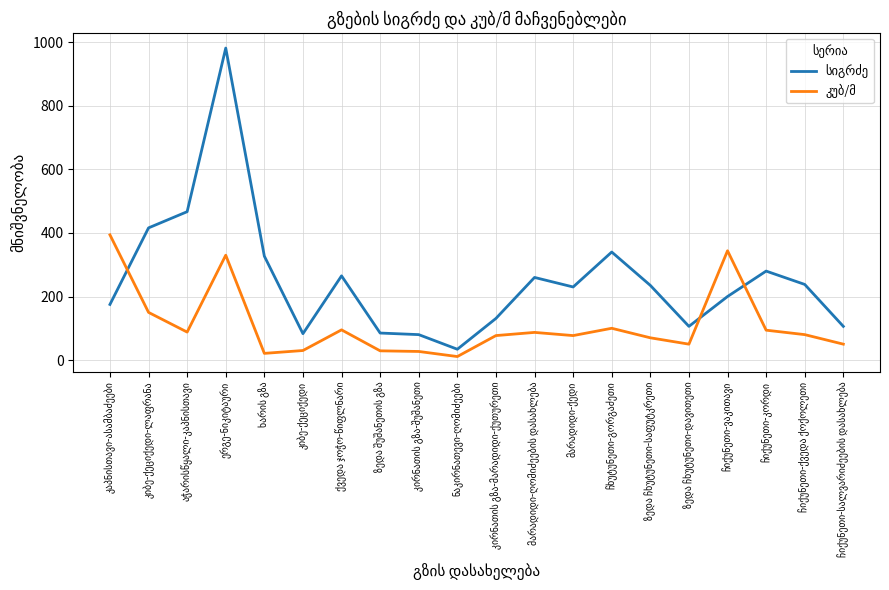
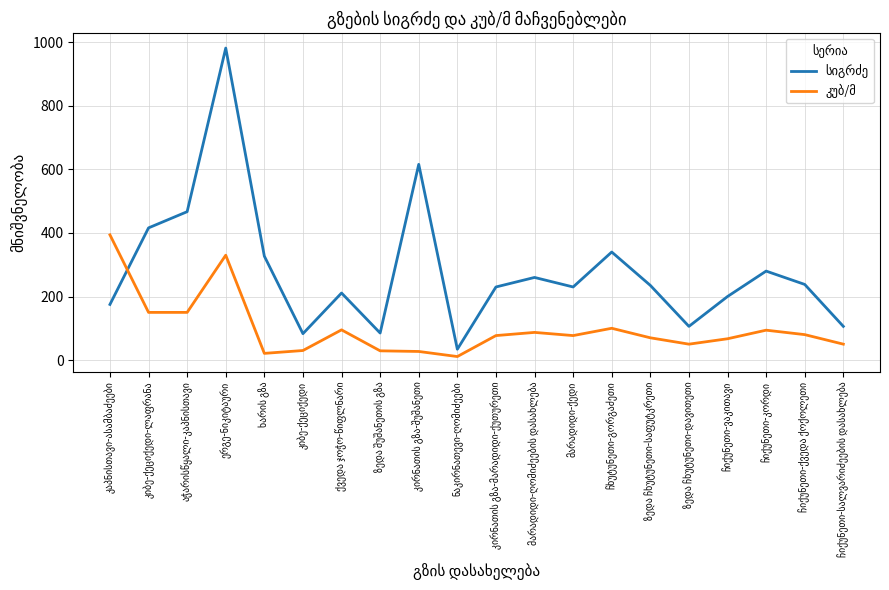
  {
    "სიგრძე": {
      "კაპნისთავი-ასამბაძეები": 180,
      "კიბე-ქეციქედი-ლაფრანა": 420,
      "აჭარისწყალი-კაპნისთავი": 470,
      "ერგე-ნიკიტაური": 980,
      "ხარის გზა": 330,
      "კიბე-ქეციქედი": 80,
-     "ქვედა ჯოჭო-წიფლნარი": 270,
+     "ქვედა ჯოჭო-წიფლნარი": 210,
      "ზედა შუშანეთის გზა": 90,
-     "კირნათის გზა-შუშანეთი": 80,
+     "კირნათის გზა-შუშანეთი": 620,
      "ნაკირნათევი-ღომიძეები": 30,
-     "კირნათის გზა-მარადიდი-ქუთურეთი": 130,
+     "კირნათის გზა-მარადიდი-ქუთურეთი": 230,
      "მარადიდი-ღომიძეების დასახლება": 260,
      "მარადიდი-ქედი": 230,
      "ჩხუტუნეთი-გორგაძეთი": 340,
      "ზედა ჩხუტუნეთი-საფუტკრეთი": 240,
      "ზედა ჩხუტუნეთი-დავითეთი": 110,
      "ჩიქუნეთი-ვაკითავი": 200,
      "ჩიქუნეთი-კორდი": 280,
      "ჩიქუნეთი-ქვედა ქოქოლეთი": 240,
      "ჩიქუნეთი-სალვარიძეების დასახლება": 110
    },
    "კუბ/მ": {
      "კაპნისთავი-ასამბაძეები": 390,
      "კიბე-ქეციქედი-ლაფრანა": 150,
-     "აჭარისწყალი-კაპნისთავი": 90,
+     "აჭარისწყალი-კაპნისთავი": 150,
      "ერგე-ნიკიტაური": 330,
      "ხარის გზა": 20,
      "კიბე-ქეციქედი": 30,
      "ქვედა ჯოჭო-წიფლნარი": 100,
      "ზედა შუშანეთის გზა": 30,
      "კირნათის გზა-შუშანეთი": 30,
      "ნაკირნათევი-ღომიძეები": 10,
      "კირნათის გზა-მარადიდი-ქუთურეთი": 80,
      "მარადიდი-ღომიძეების დასახლება": 90,
      "მარადიდი-ქედი": 80,
      "ჩხუტუნეთი-გორგაძეთი": 100,
      "ზედა ჩხუტუნეთი-საფუტკრეთი": 70,
      "ზედა ჩხუტუნეთი-დავითეთი": 50,
-     "ჩიქუნეთი-ვაკითავი": 340,
+     "ჩიქუნეთი-ვაკითავი": 70,
      "ჩიქუნეთი-კორდი": 90,
      "ჩიქუნეთი-ქვედა ქოქოლეთი": 80,
      "ჩიქუნეთი-სალვარიძეების დასახლება": 50
    }
  }
